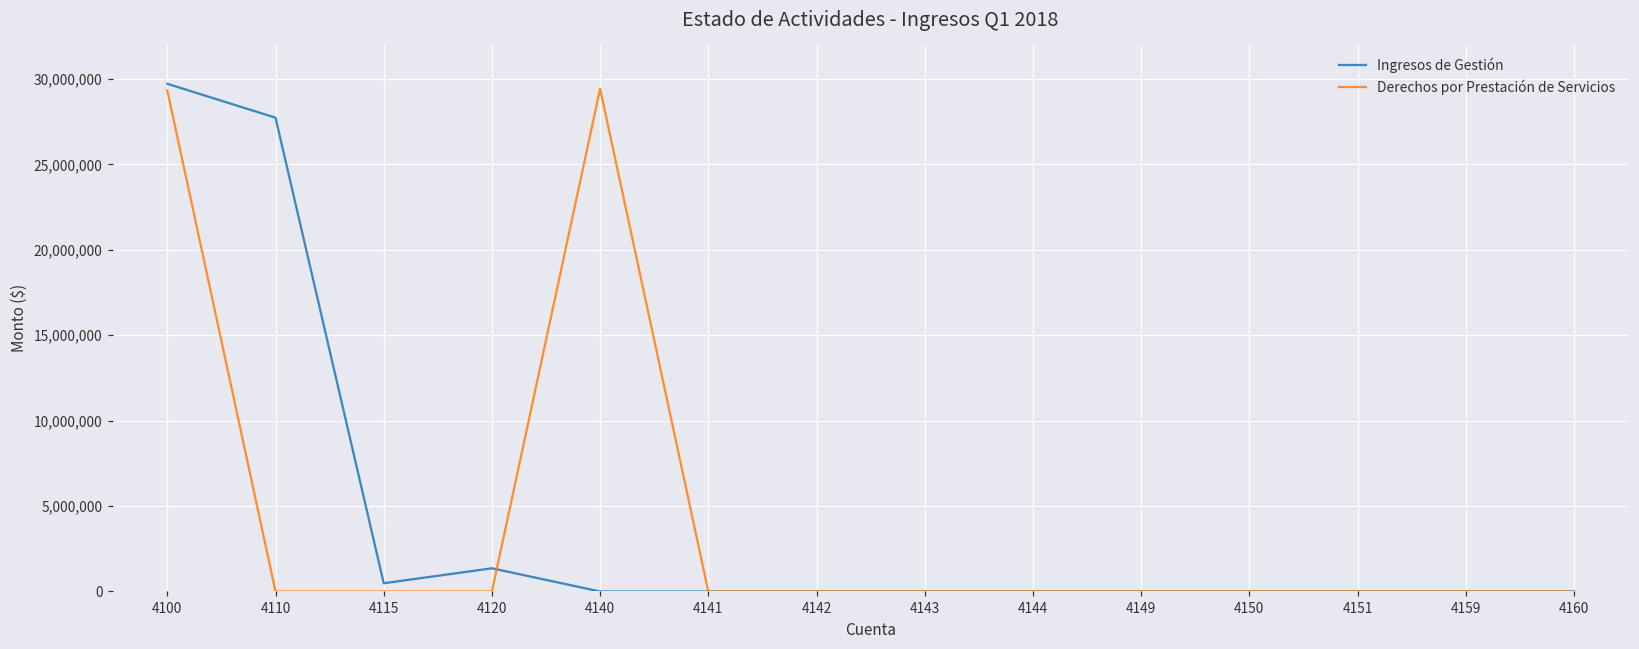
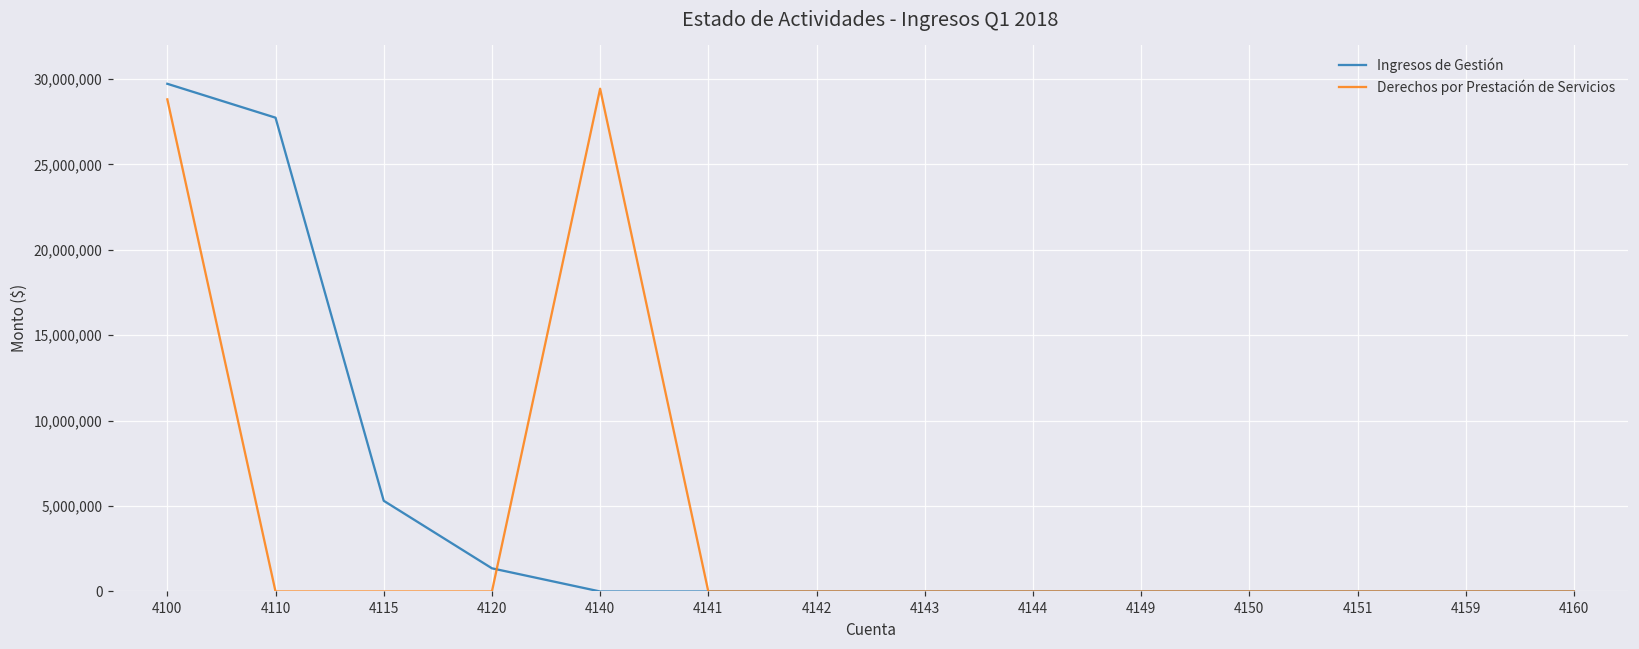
  {
    "Ingresos de Gestión": {
      "4100": "29,700,000",
      "4110": "27,700,000",
-     "4115": "500,000",
+     "4115": "5,300,000",
      "4120": "1,400,000",
      "4140": "0"
    },
    "Derechos por Prestación de Servicios": {
-     "4100": "29,300,000",
+     "4100": "28,800,000",
      "4110": "0",
      "4115": "0",
      "4120": "0",
      "4140": "29,400,000"
    }
  }
